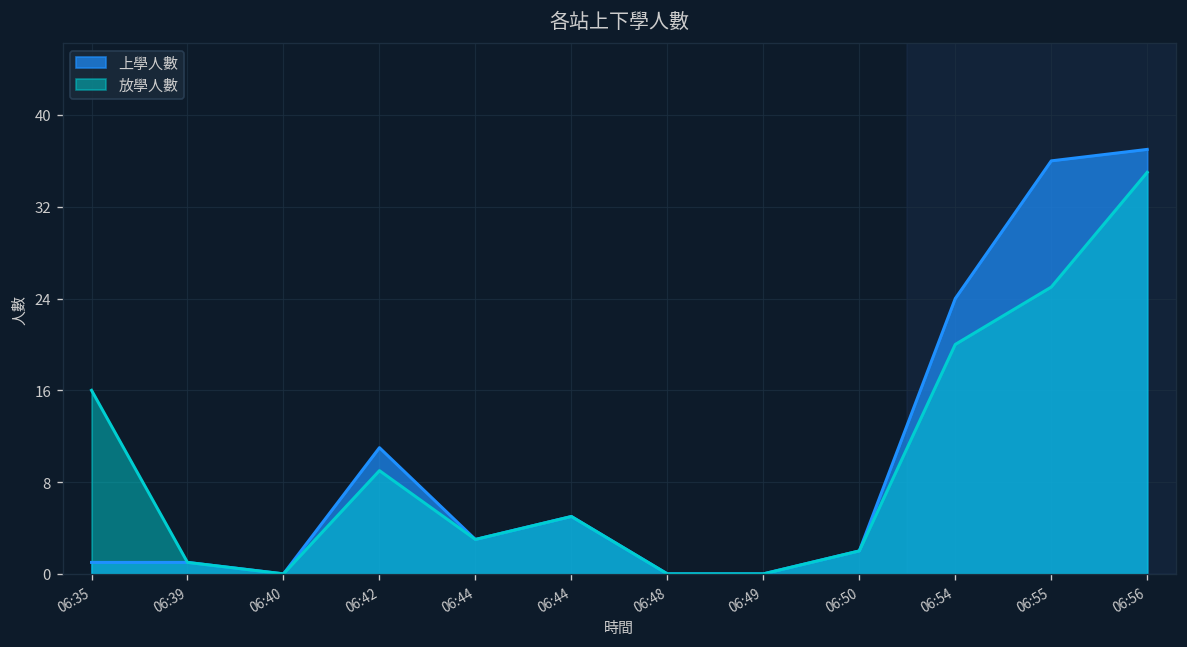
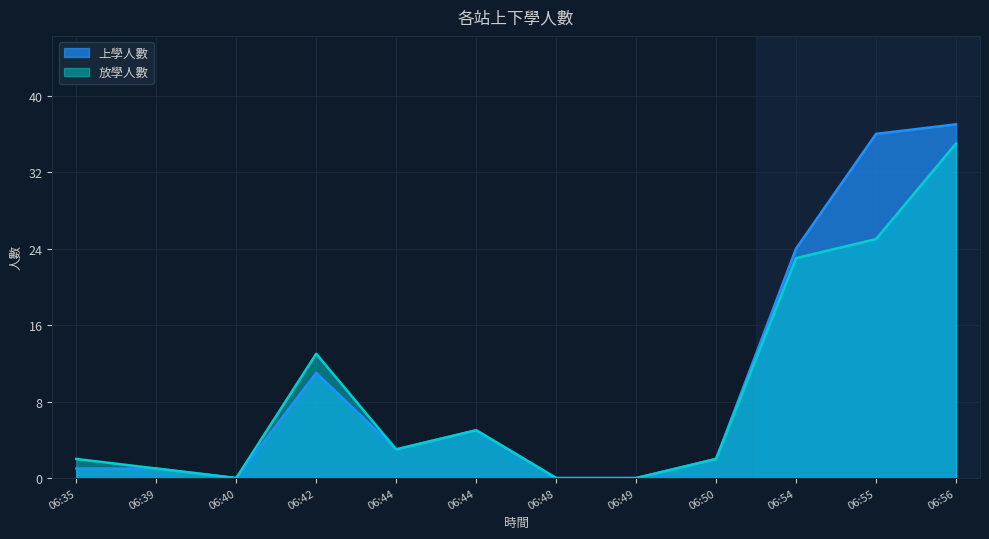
  {
    "上學人數": {
      "06:35": 1,
      "06:42": 11,
      "06:54": 24,
      "06:55": 36,
      "06:56": 37
    },
    "放學人數": {
-     "06:35": 16,
-     "06:42": 9,
-     "06:54": 20,
+     "06:35": 2,
+     "06:42": 13,
+     "06:54": 23,
      "06:55": 25,
      "06:56": 35
    }
  }
